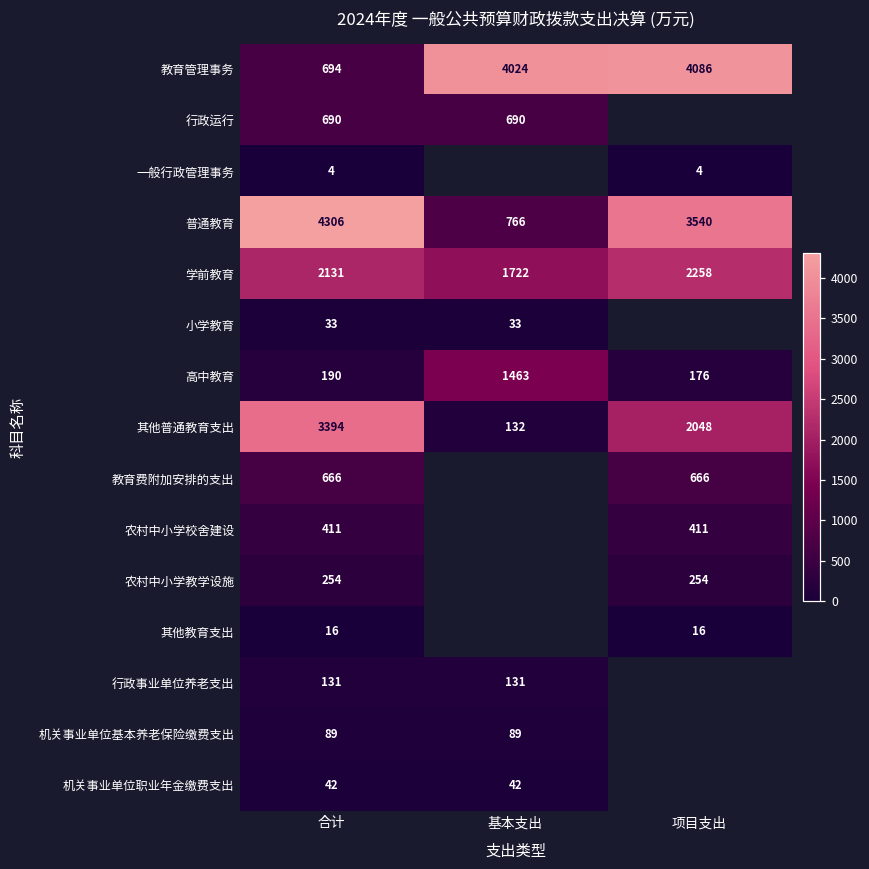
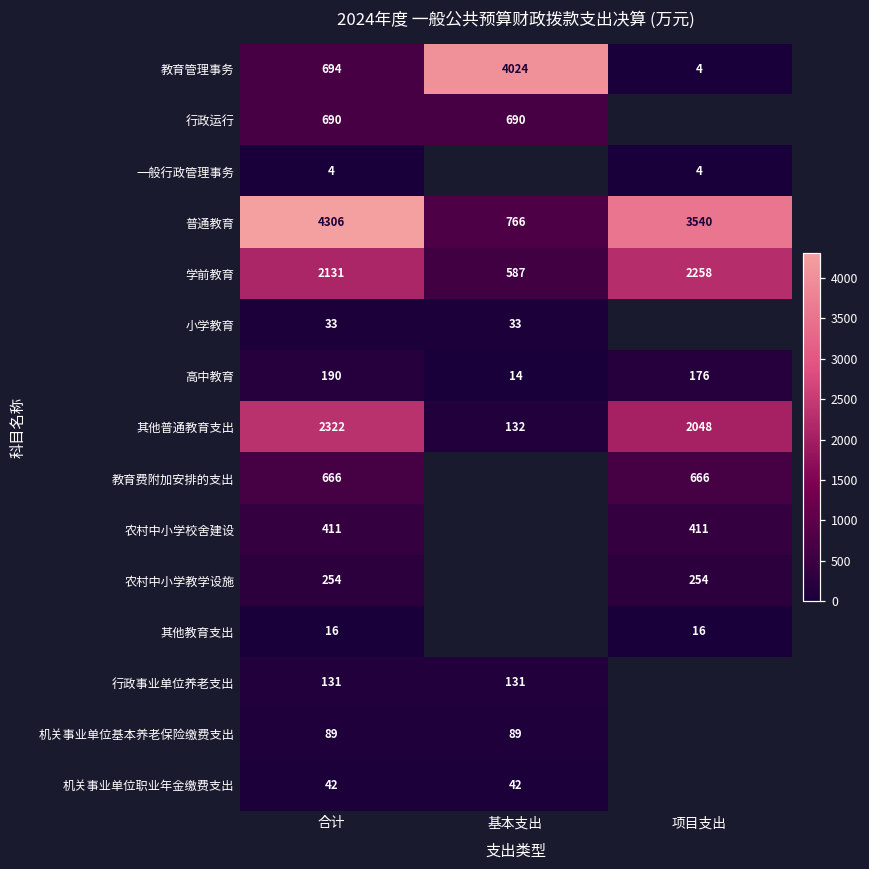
  {
    "教育管理事务": {
      "合计": 694,
      "基本支出": 4024,
-     "项目支出": 4086
+     "项目支出": 4
    },
    "行政运行": {
      "合计": 690,
      "基本支出": 690
    },
    "一般行政管理事务": {
      "合计": 4,
      "项目支出": 4
    },
    "普通教育": {
      "合计": 4306,
      "基本支出": 766,
      "项目支出": 3540
    },
    "学前教育": {
      "合计": 2131,
-     "基本支出": 1722,
+     "基本支出": 587,
      "项目支出": 2258
    },
    "小学教育": {
      "合计": 33,
      "基本支出": 33
    },
    "高中教育": {
      "合计": 190,
-     "基本支出": 1463,
+     "基本支出": 14,
      "项目支出": 176
    },
    "其他普通教育支出": {
-     "合计": 3394,
+     "合计": 2322,
      "基本支出": 132,
      "项目支出": 2048
    },
    "教育费附加安排的支出": {
      "合计": 666,
      "项目支出": 666
    },
    "农村中小学校舍建设": {
      "合计": 411,
      "项目支出": 411
    },
    "农村中小学教学设施": {
      "合计": 254,
      "项目支出": 254
    },
    "其他教育支出": {
      "合计": 16,
      "项目支出": 16
    },
    "行政事业单位养老支出": {
      "合计": 131,
      "基本支出": 131
    },
    "机关事业单位基本养老保险缴费支出": {
      "合计": 89,
      "基本支出": 89
    },
    "机关事业单位职业年金缴费支出": {
      "合计": 42,
      "基本支出": 42
    }
  }
